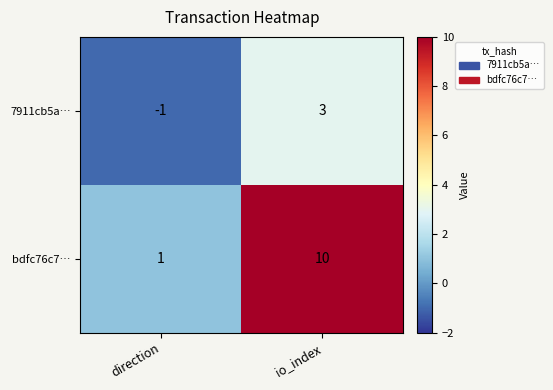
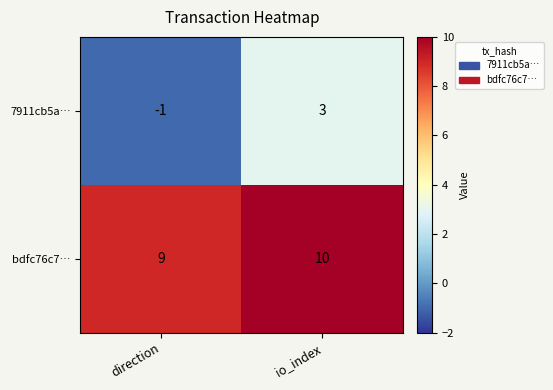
  {
    "7911cb5a…": {
      "direction": -1,
      "io_index": 3
    },
    "bdfc76c7…": {
-     "direction": 1,
+     "direction": 9,
      "io_index": 10
    }
  }
